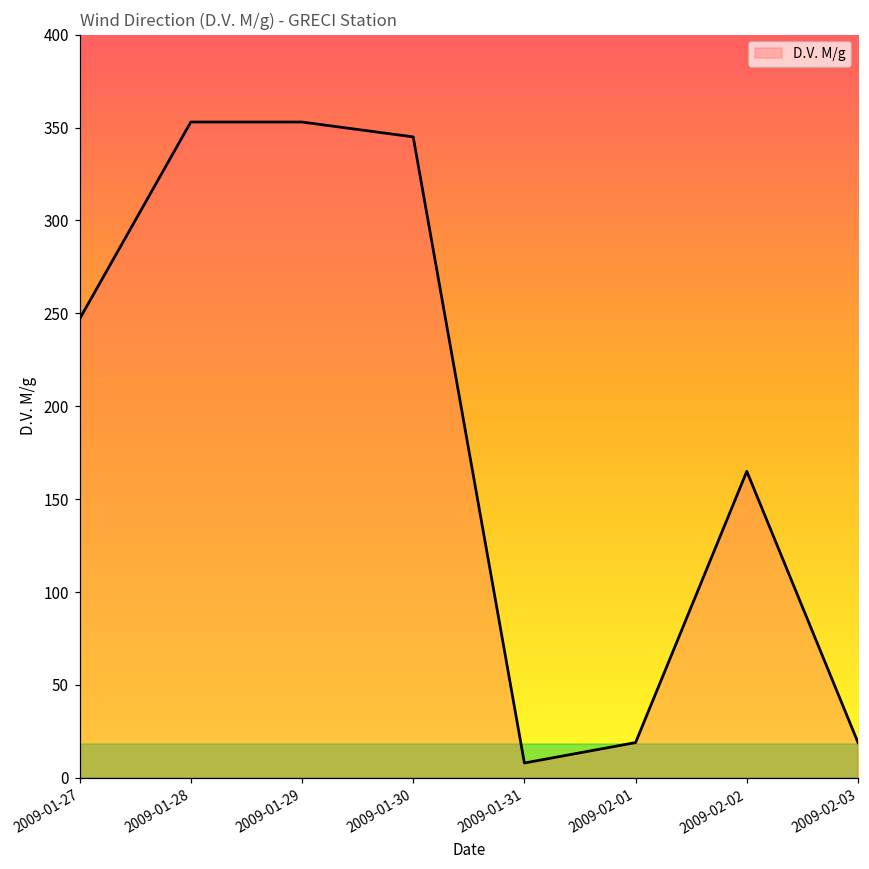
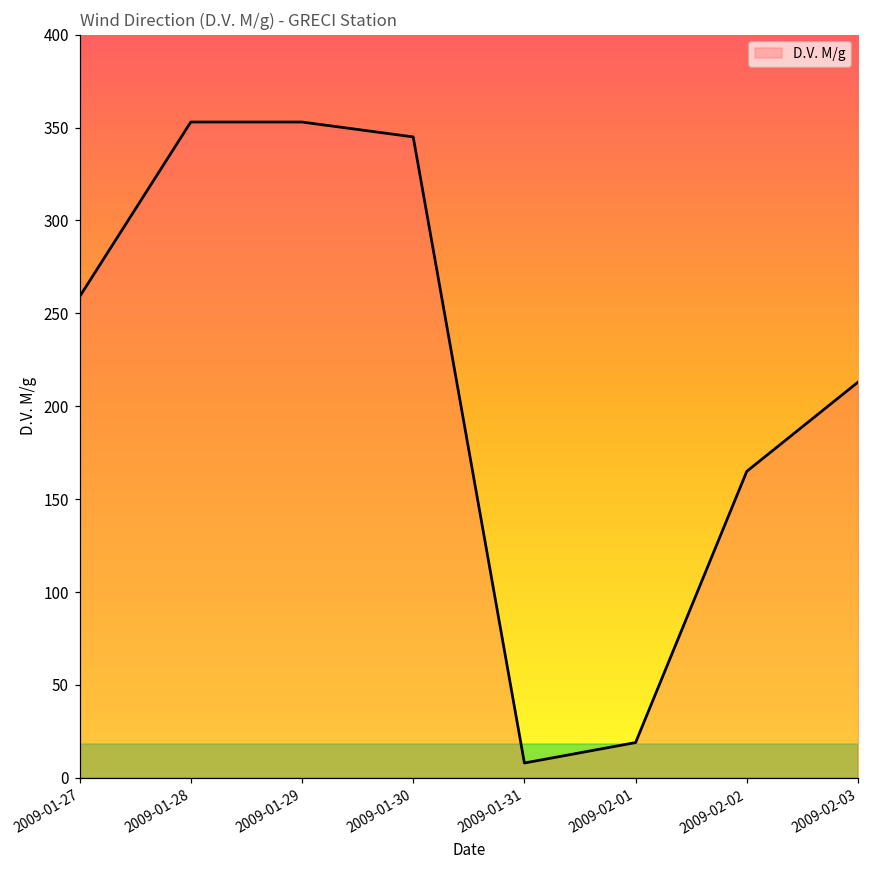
  {
-   "2009-01-27": 247,
+   "2009-01-27": 259,
    "2009-01-28": 353,
    "2009-01-29": 353,
    "2009-01-30": 345,
    "2009-01-31": 8,
    "2009-02-01": 19,
    "2009-02-02": 165,
-   "2009-02-03": 19
+   "2009-02-03": 213
  }
